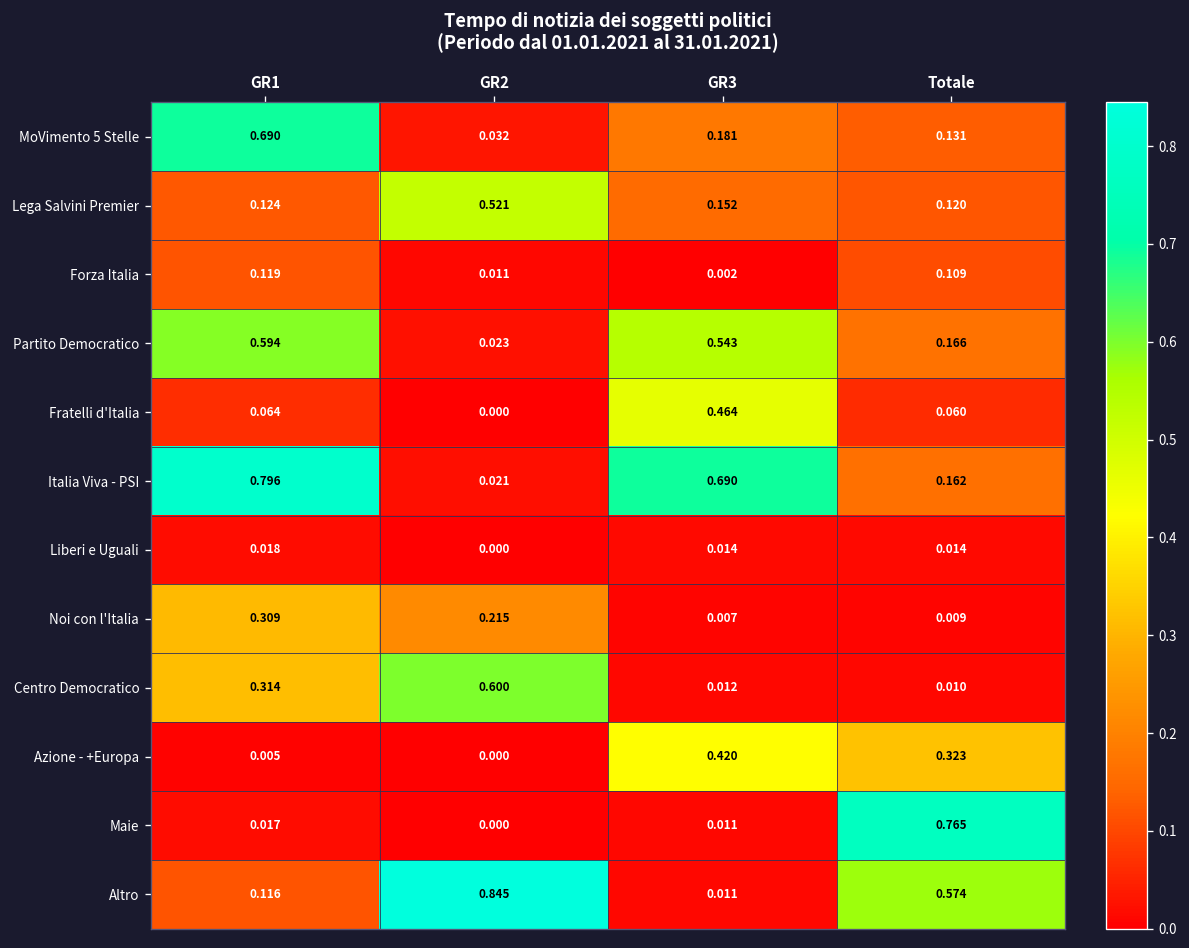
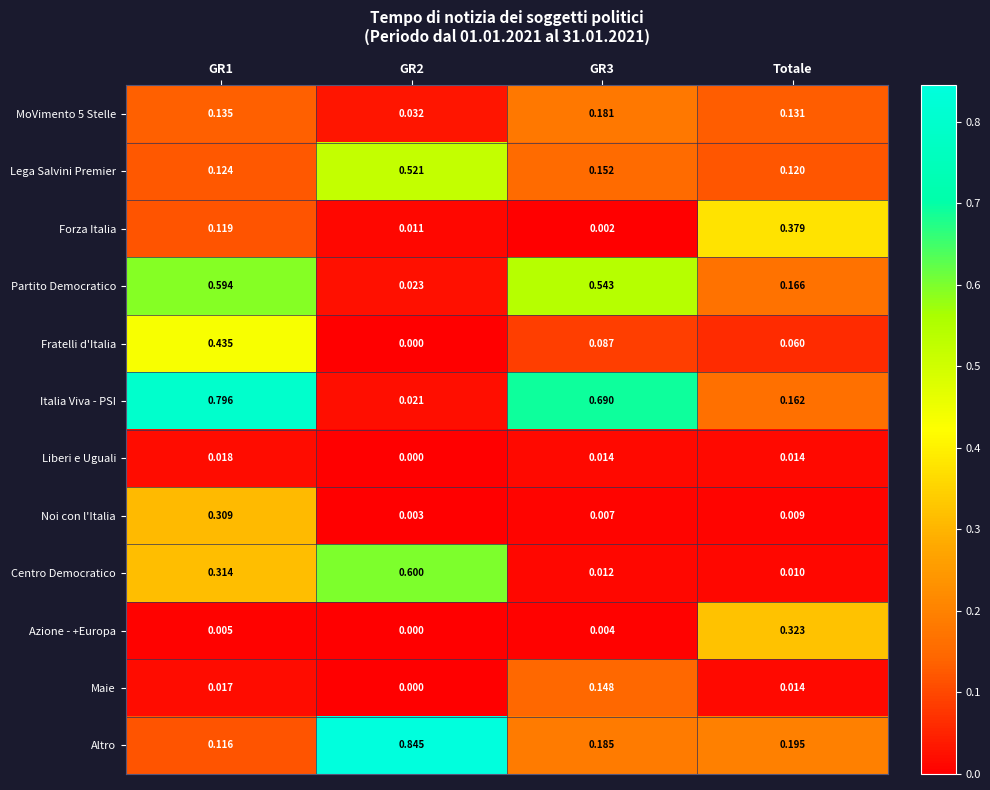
  {
    "MoVimento 5 Stelle": {
-     "GR1": 0.690,
+     "GR1": 0.135,
      "GR2": 0.032,
      "GR3": 0.181,
      "Totale": 0.131
    },
    "Lega Salvini Premier": {
      "GR1": 0.124,
      "GR2": 0.521,
      "GR3": 0.152,
      "Totale": 0.120
    },
    "Forza Italia": {
      "GR1": 0.119,
      "GR2": 0.011,
      "GR3": 0.002,
-     "Totale": 0.109
+     "Totale": 0.379
    },
    "Partito Democratico": {
      "GR1": 0.594,
      "GR2": 0.023,
      "GR3": 0.543,
      "Totale": 0.166
    },
    "Fratelli d'Italia": {
-     "GR1": 0.064,
+     "GR1": 0.435,
      "GR2": 0.000,
-     "GR3": 0.464,
+     "GR3": 0.087,
      "Totale": 0.060
    },
    "Italia Viva - PSI": {
      "GR1": 0.796,
      "GR2": 0.021,
      "GR3": 0.690,
      "Totale": 0.162
    },
    "Liberi e Uguali": {
      "GR1": 0.018,
      "GR2": 0.000,
      "GR3": 0.014,
      "Totale": 0.014
    },
    "Noi con l'Italia": {
      "GR1": 0.309,
-     "GR2": 0.215,
+     "GR2": 0.003,
      "GR3": 0.007,
      "Totale": 0.009
    },
    "Centro Democratico": {
      "GR1": 0.314,
      "GR2": 0.600,
      "GR3": 0.012,
      "Totale": 0.010
    },
    "Azione - +Europa": {
      "GR1": 0.005,
      "GR2": 0.000,
-     "GR3": 0.420,
+     "GR3": 0.004,
      "Totale": 0.323
    },
    "Maie": {
      "GR1": 0.017,
      "GR2": 0.000,
-     "GR3": 0.011,
-     "Totale": 0.765
+     "GR3": 0.148,
+     "Totale": 0.014
    },
    "Altro": {
      "GR1": 0.116,
      "GR2": 0.845,
-     "GR3": 0.011,
-     "Totale": 0.574
+     "GR3": 0.185,
+     "Totale": 0.195
    }
  }
